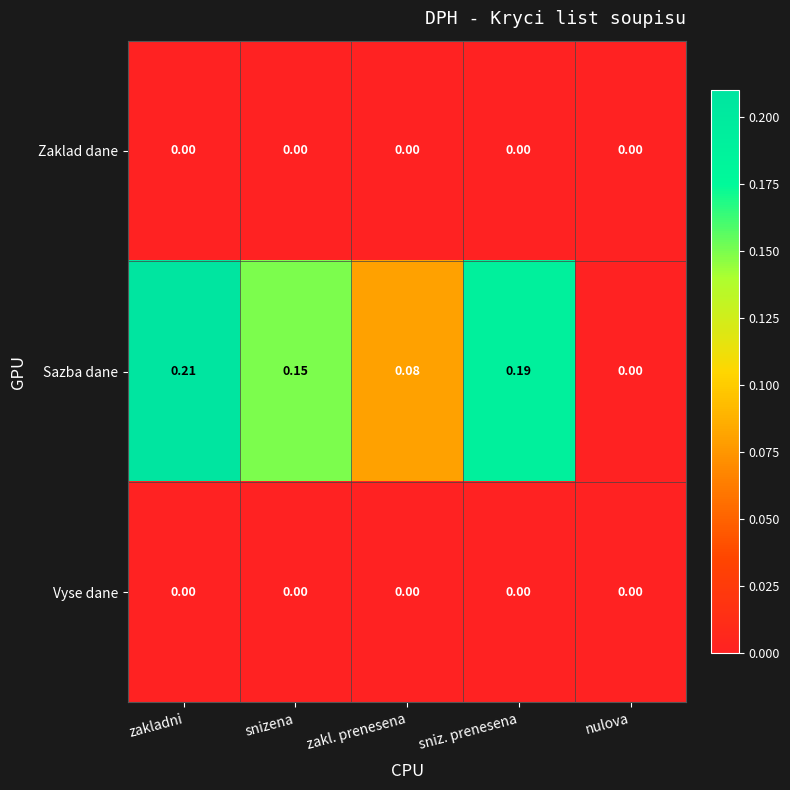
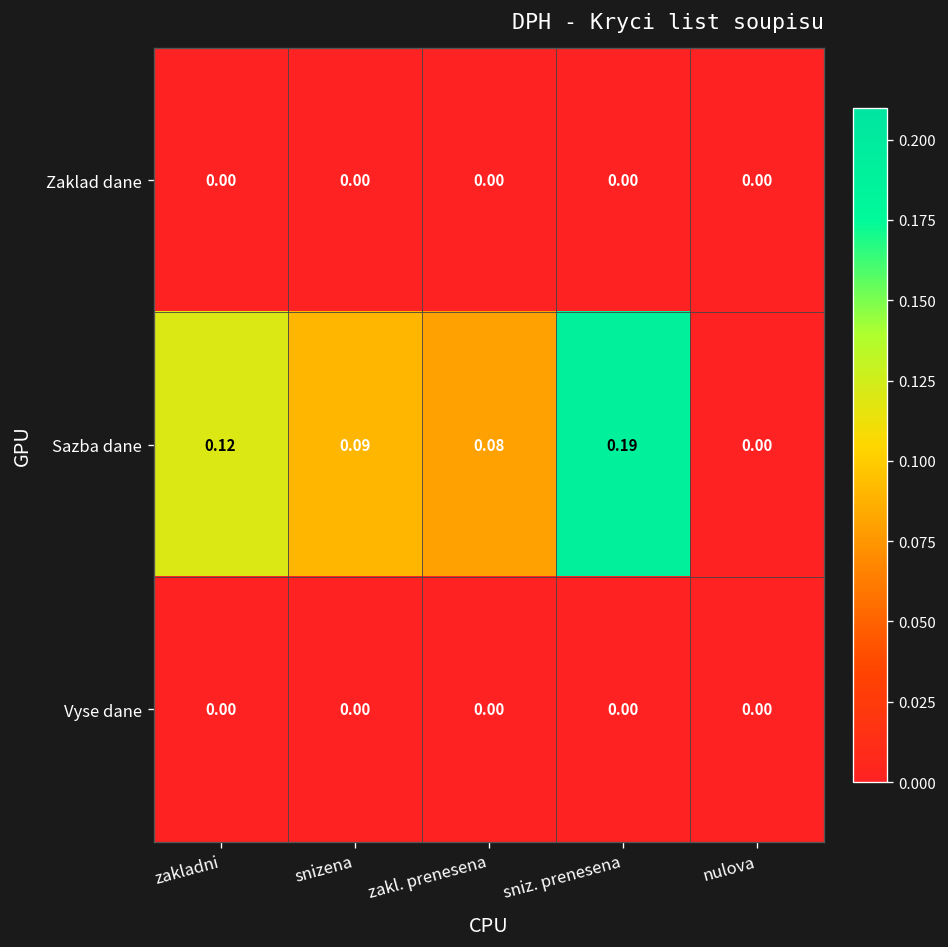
  {
    "Zaklad dane": {
      "zakladni": 0.00,
      "snizena": 0.00,
      "zakl. prenesena": 0.00,
      "sniz. prenesena": 0.00,
      "nulova": 0.00
    },
    "Sazba dane": {
-     "zakladni": 0.21,
-     "snizena": 0.15,
+     "zakladni": 0.12,
+     "snizena": 0.09,
      "zakl. prenesena": 0.08,
      "sniz. prenesena": 0.19,
      "nulova": 0.00
    },
    "Vyse dane": {
      "zakladni": 0.00,
      "snizena": 0.00,
      "zakl. prenesena": 0.00,
      "sniz. prenesena": 0.00,
      "nulova": 0.00
    }
  }
